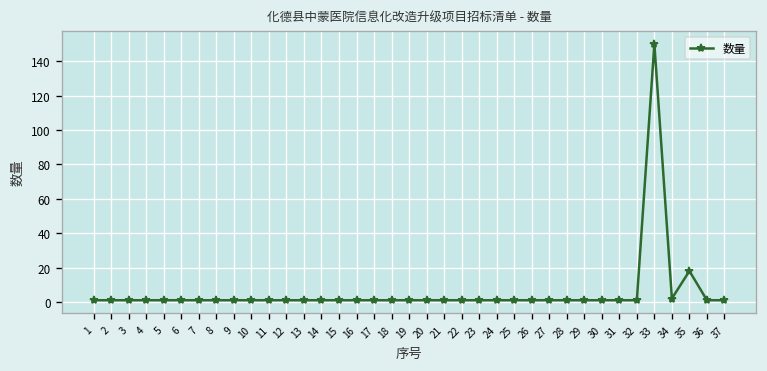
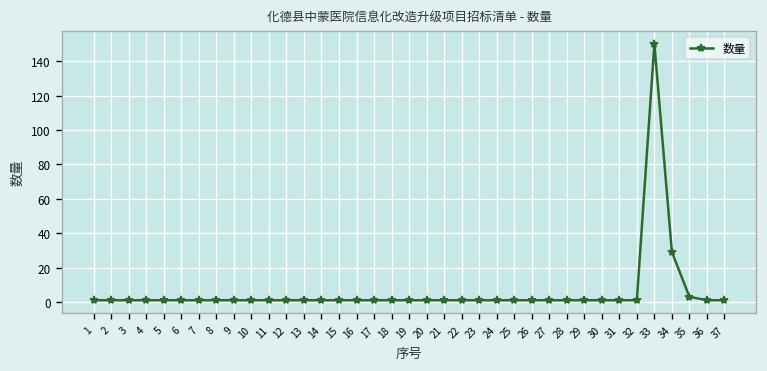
  {
    "1": 1,
    "2": 1,
    "3": 1,
    "4": 1,
    "5": 1,
    "6": 1,
    "7": 1,
    "8": 1,
    "9": 1,
    "10": 1,
    "11": 1,
    "12": 1,
    "13": 1,
    "14": 1,
    "15": 1,
    "16": 1,
    "17": 1,
    "18": 1,
    "19": 1,
    "20": 1,
    "21": 1,
    "22": 1,
    "23": 1,
    "24": 1,
    "25": 1,
    "26": 1,
    "27": 1,
    "28": 1,
    "29": 1,
    "30": 1,
    "31": 1,
    "32": 1,
    "33": 150,
-   "34": 2,
-   "35": 18,
+   "34": 29,
+   "35": 3,
    "36": 1,
    "37": 1
  }
